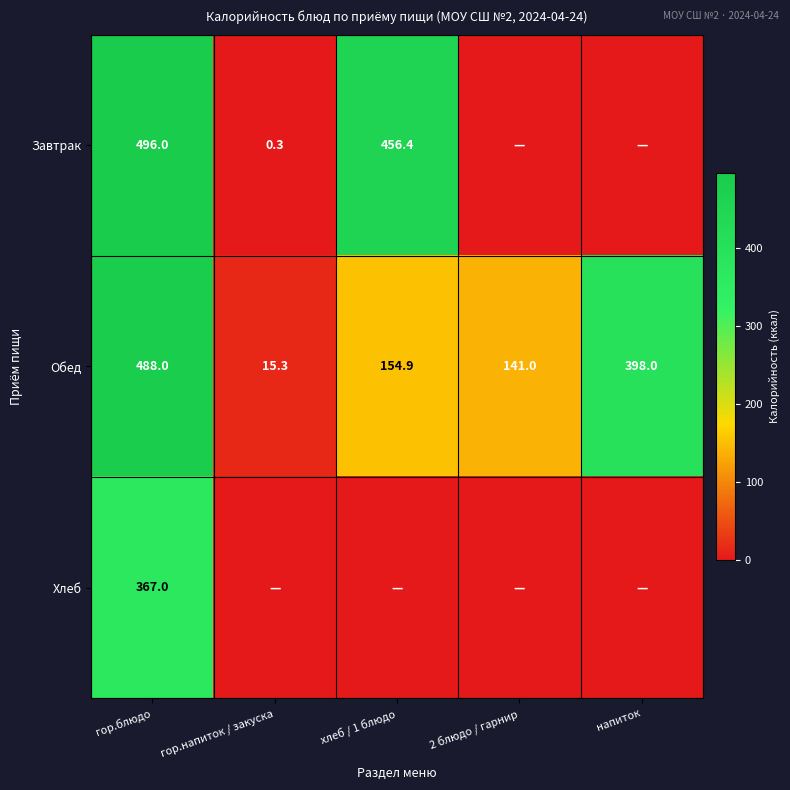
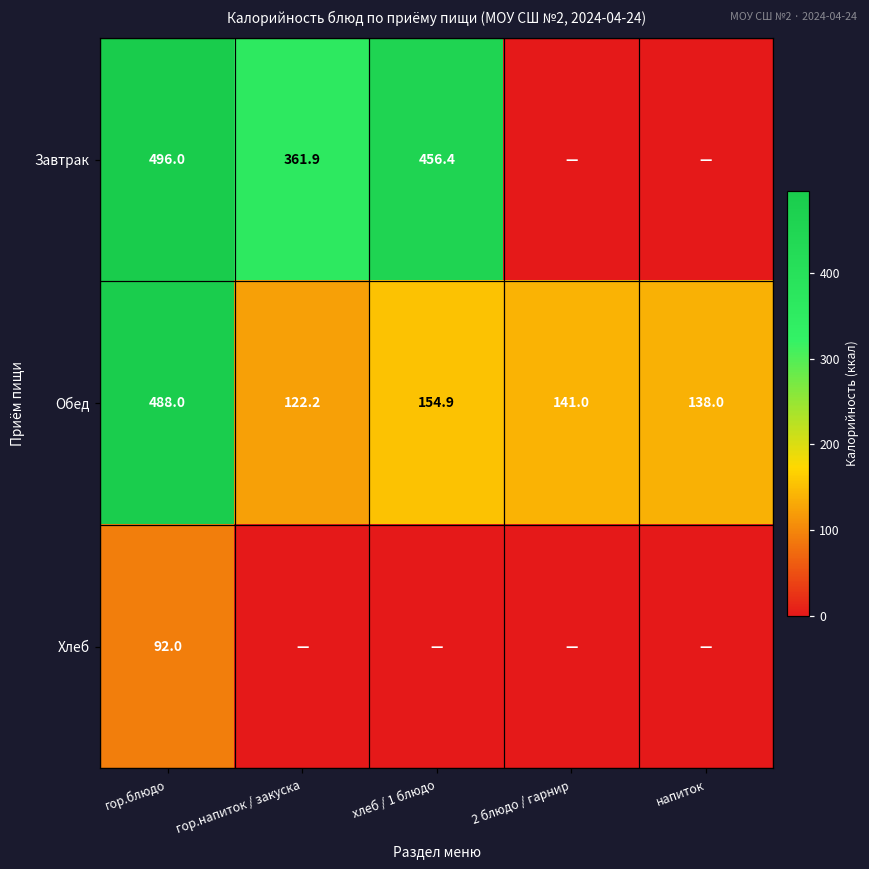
  {
    "Завтрак": {
      "гор.блюдо": 496.0,
-     "гор.напиток / закуска": 0.3,
+     "гор.напиток / закуска": 361.9,
      "хлеб / 1 блюдо": 456.4
    },
    "Обед": {
      "гор.блюдо": 488.0,
-     "гор.напиток / закуска": 15.3,
+     "гор.напиток / закуска": 122.2,
      "хлеб / 1 блюдо": 154.9,
      "2 блюдо / гарнир": 141.0,
-     "напиток": 398.0
+     "напиток": 138.0
    },
    "Хлеб": {
-     "гор.блюдо": 367.0
+     "гор.блюдо": 92.0
    }
  }
